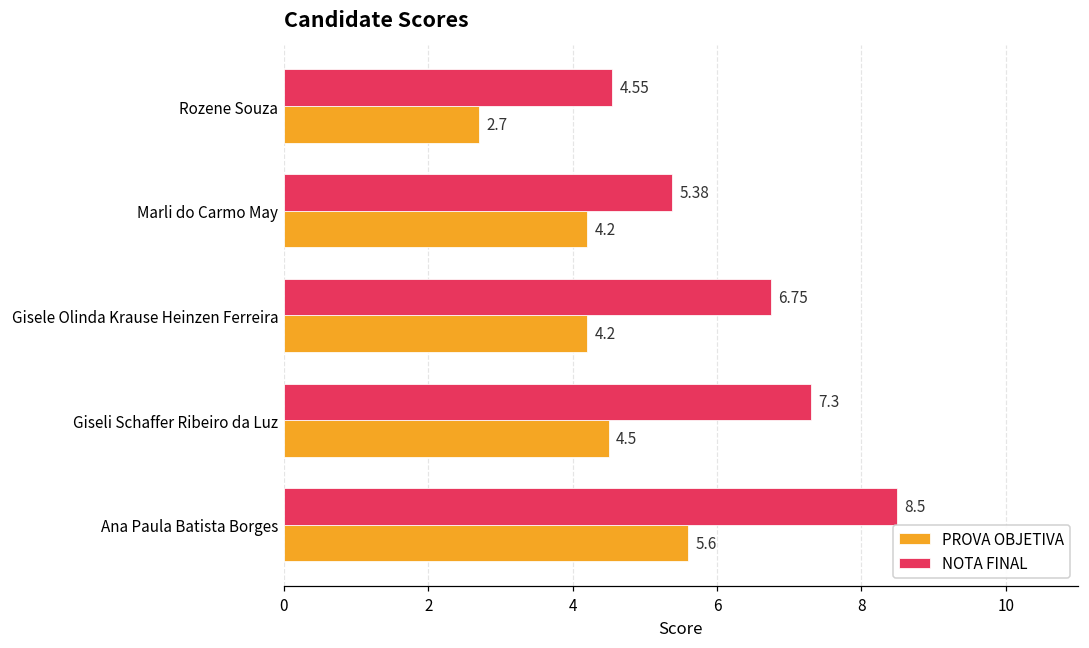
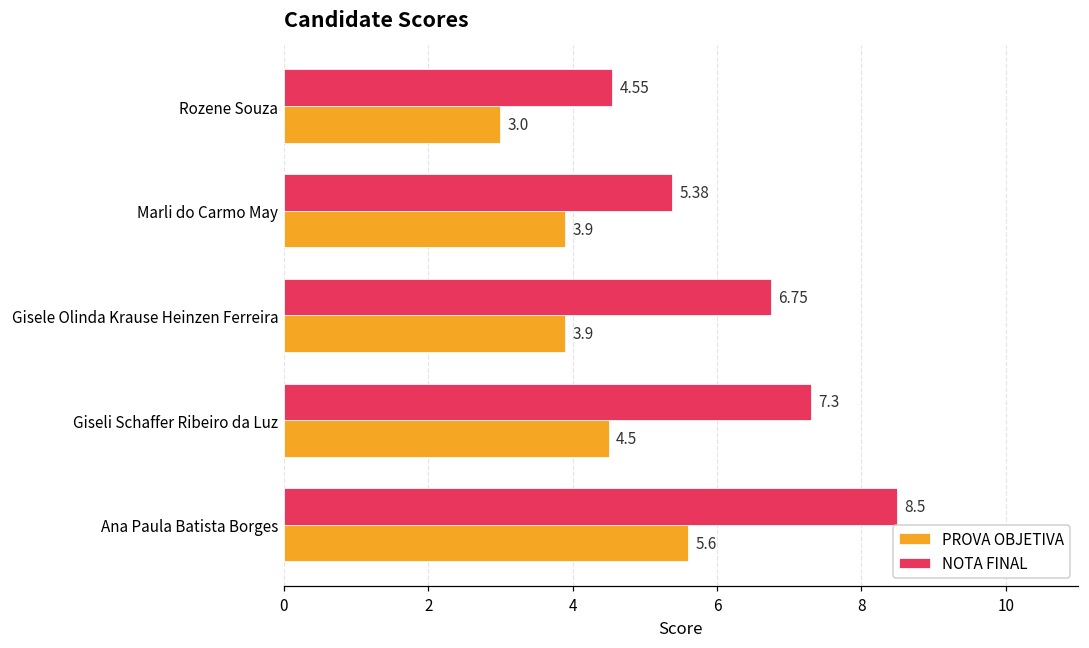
  {
    "PROVA OBJETIVA": {
-     "Rozene Souza": 2.7,
-     "Marli do Carmo May": 4.2,
-     "Gisele Olinda Krause Heinzen Ferreira": 4.2,
+     "Rozene Souza": 3.0,
+     "Marli do Carmo May": 3.9,
+     "Gisele Olinda Krause Heinzen Ferreira": 3.9,
      "Giseli Schaffer Ribeiro da Luz": 4.5,
      "Ana Paula Batista Borges": 5.6
    },
    "NOTA FINAL": {
      "Rozene Souza": 4.55,
      "Marli do Carmo May": 5.38,
      "Gisele Olinda Krause Heinzen Ferreira": 6.75,
      "Giseli Schaffer Ribeiro da Luz": 7.3,
      "Ana Paula Batista Borges": 8.5
    }
  }
